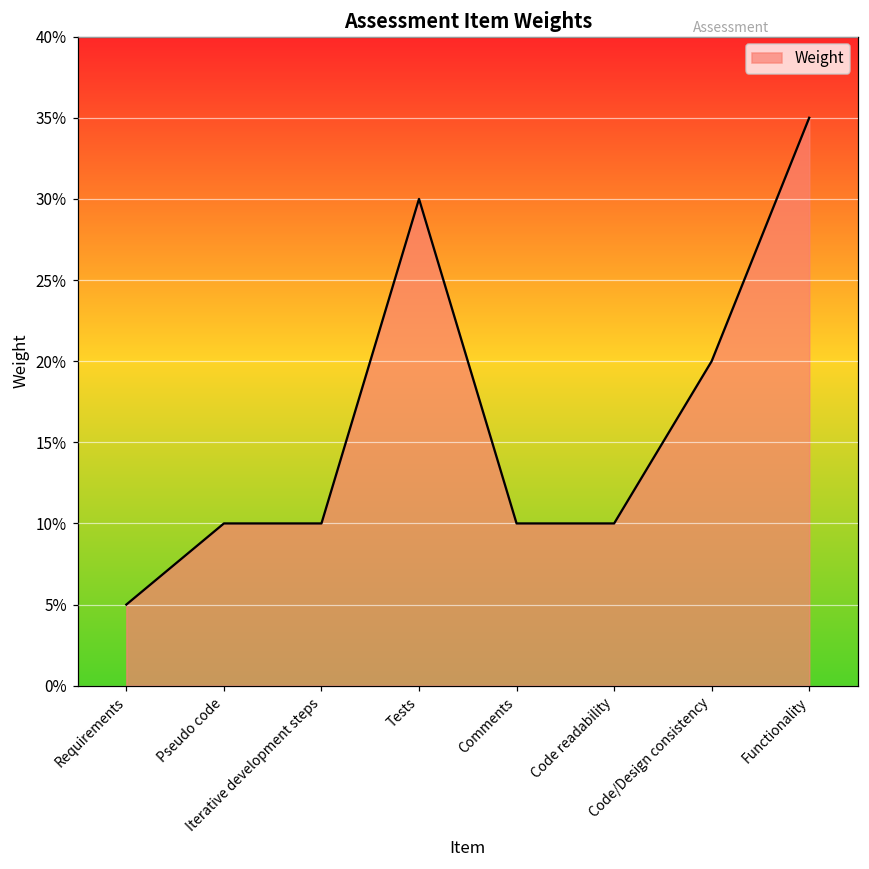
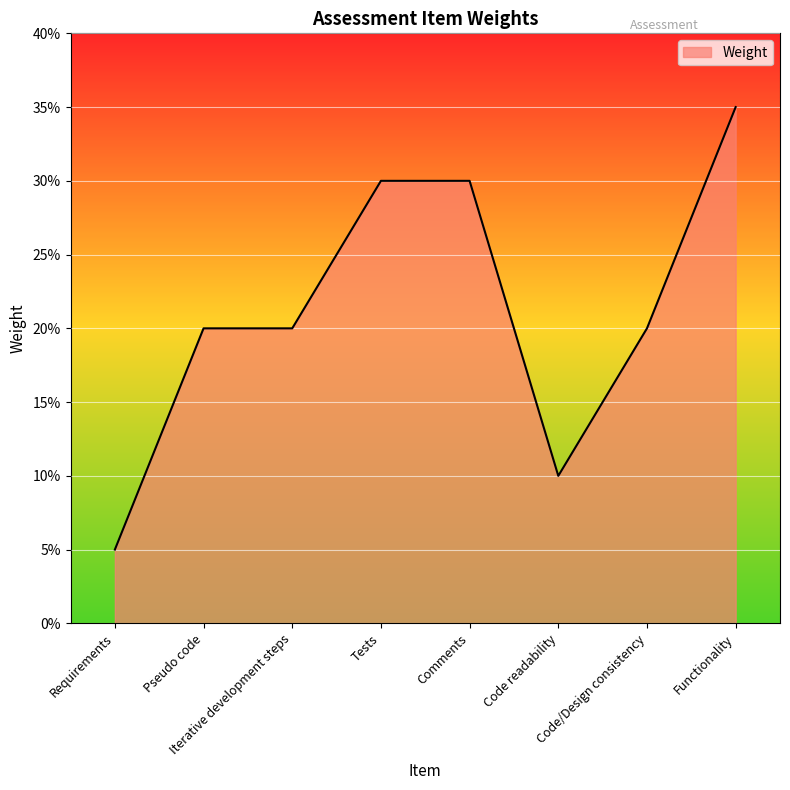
  {
    "Requirements": "5.0%",
-   "Pseudo code": "10.0%",
-   "Iterative development steps": "10.0%",
+   "Pseudo code": "20.0%",
+   "Iterative development steps": "20.0%",
    "Tests": "30.0%",
-   "Comments": "10.0%",
+   "Comments": "30.0%",
    "Code readability": "10.0%",
    "Code/Design consistency": "20.0%",
    "Functionality": "35.0%"
  }
